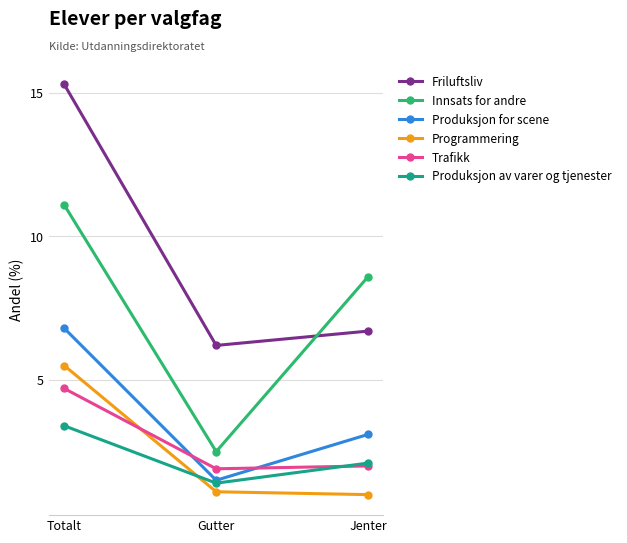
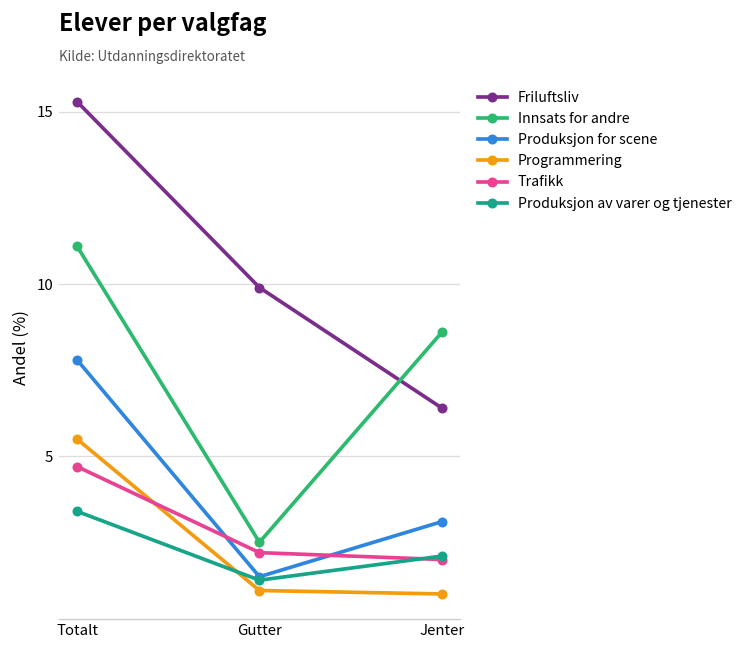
  {
    "Friluftsliv": {
      "Totalt": 15.3,
-     "Gutter": 6.2,
-     "Jenter": 6.7
+     "Gutter": 9.9,
+     "Jenter": 6.4
    },
    "Produksjon for scene": {
-     "Totalt": 6.8,
+     "Totalt": 7.8,
      "Gutter": 1.5,
      "Jenter": 3.1
    },
    "Programmering": {
      "Totalt": 5.5,
      "Gutter": 1.1,
      "Jenter": 1.0
    },
    "Trafikk": {
      "Totalt": 4.7,
-     "Gutter": 1.9,
+     "Gutter": 2.2,
      "Jenter": 2.0
    }
  }
